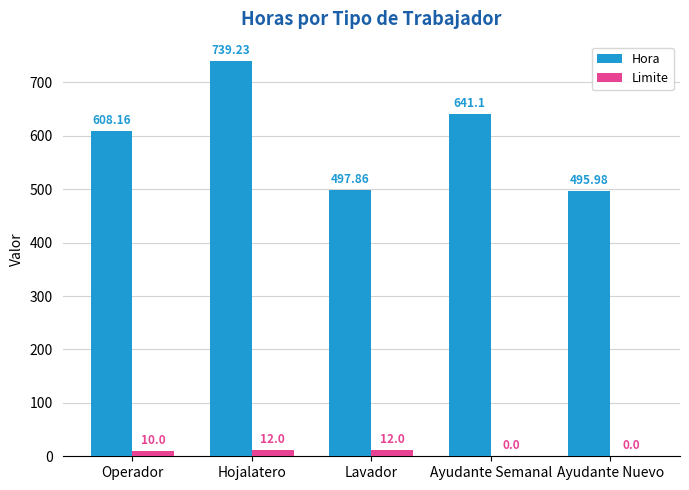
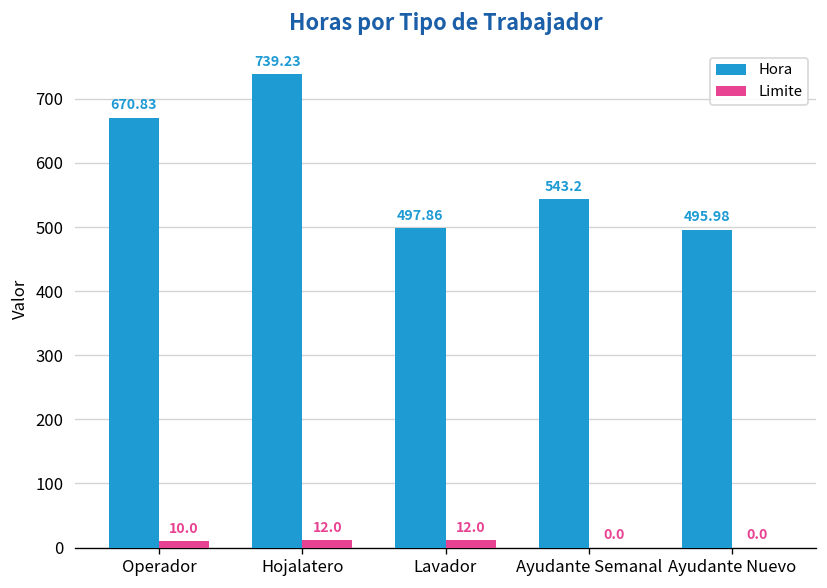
  {
    "Hora": {
-     "Operador": 608.16,
+     "Operador": 670.83,
      "Hojalatero": 739.23,
      "Lavador": 497.86,
-     "Ayudante Semanal": 641.1,
+     "Ayudante Semanal": 543.2,
      "Ayudante Nuevo": 495.98
    },
    "Limite": {
      "Operador": 10.0,
      "Hojalatero": 12.0,
      "Lavador": 12.0,
      "Ayudante Semanal": 0.0,
      "Ayudante Nuevo": 0.0
    }
  }
